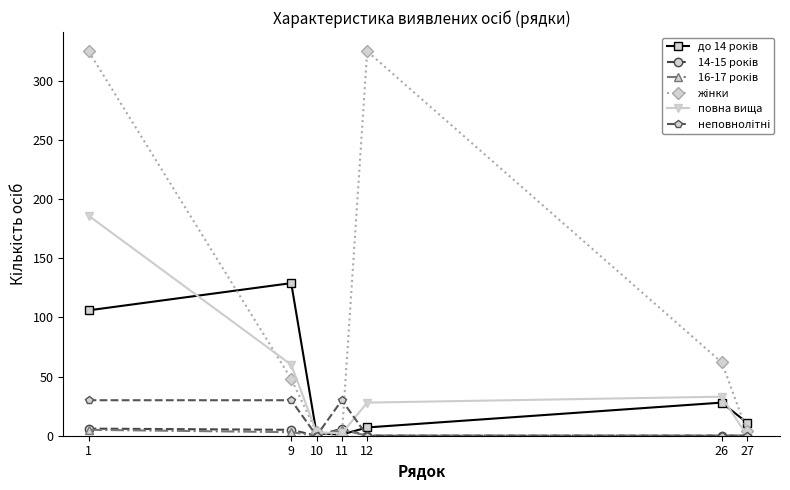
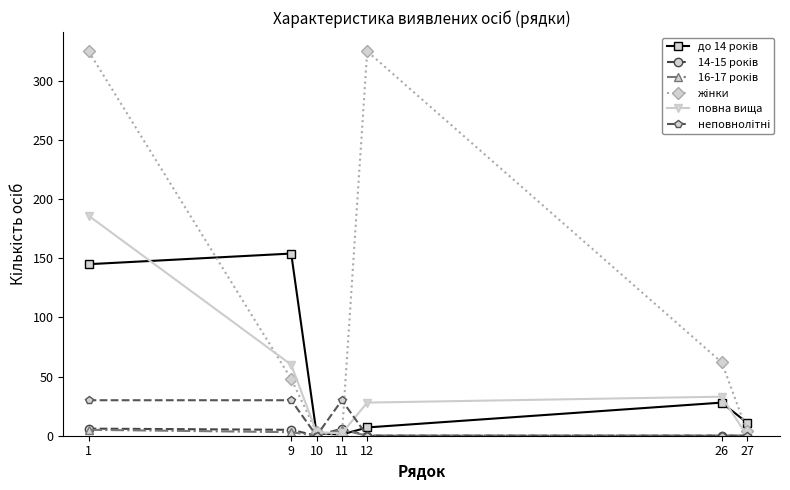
  {
    "до 14 років": {
-     "1": 106,
-     "9": 129,
+     "1": 145,
+     "9": 154,
      "12": 7,
      "26": 28,
      "27": 11
    }
  }
